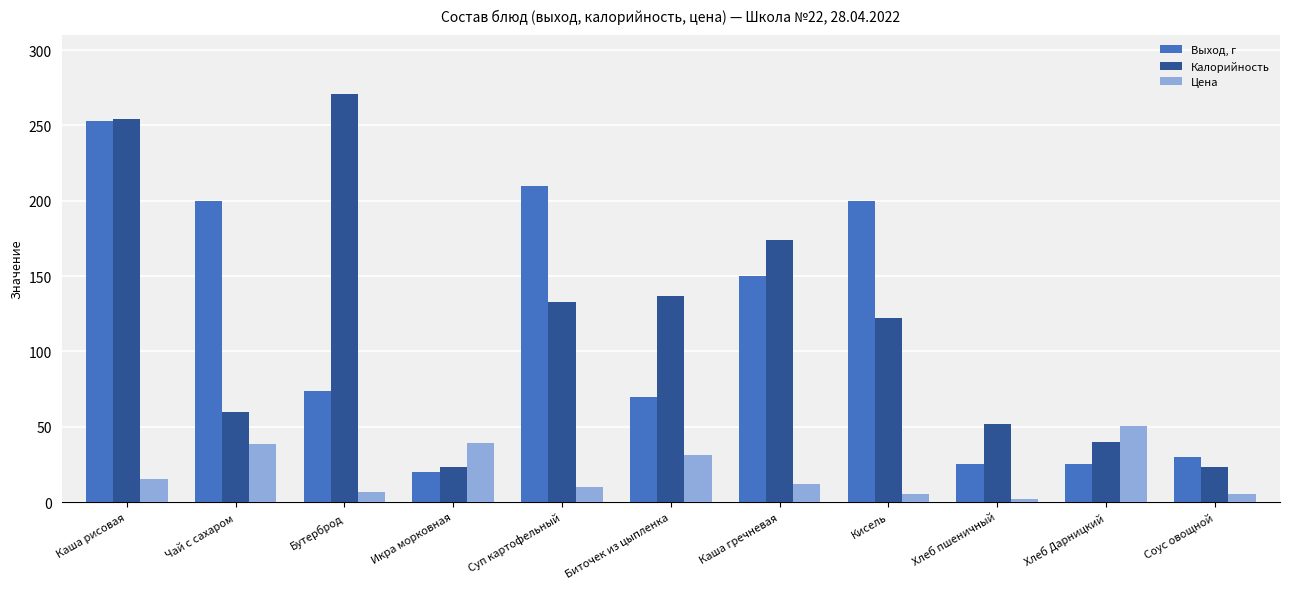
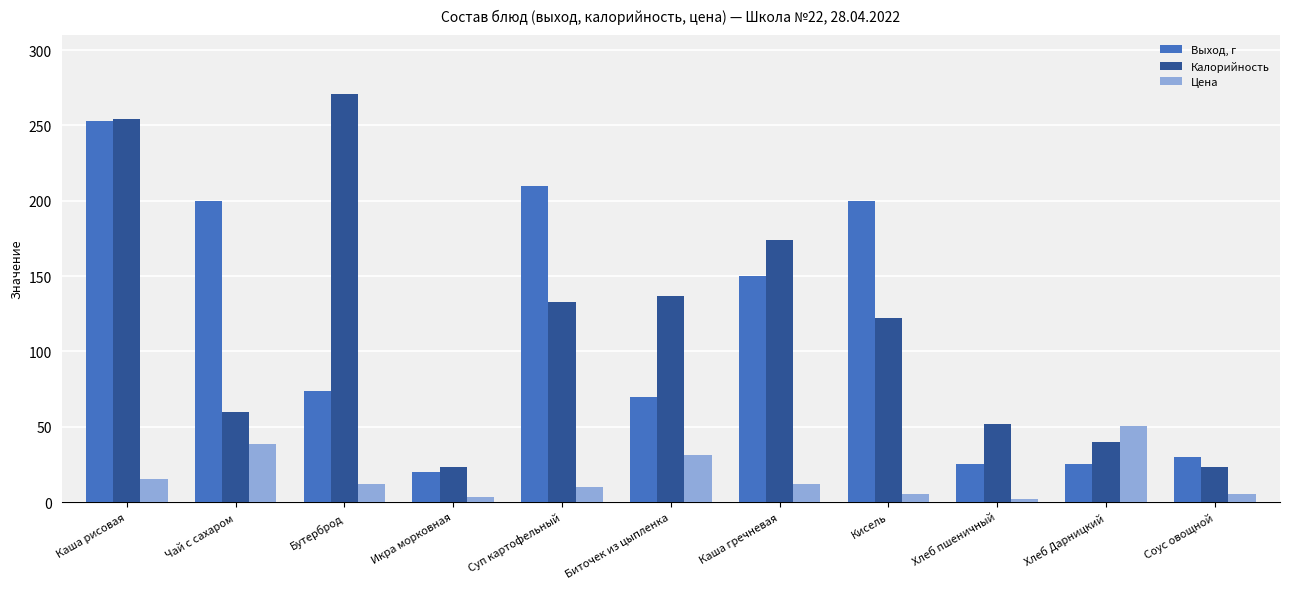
  {
    "Цена": {
      "Каша рисовая": 15,
      "Чай с сахаром": 38,
-     "Бутерброд": 7,
-     "Икра морковная": 39,
+     "Бутерброд": 12,
+     "Икра морковная": 3,
      "Суп картофельный": 10,
      "Биточек из цыпленка": 31,
      "Каша гречневая": 12,
      "Кисель": 5,
      "Хлеб пшеничный": 2,
      "Хлеб Дарницкий": 51,
      "Соус овощной": 5
    }
  }
